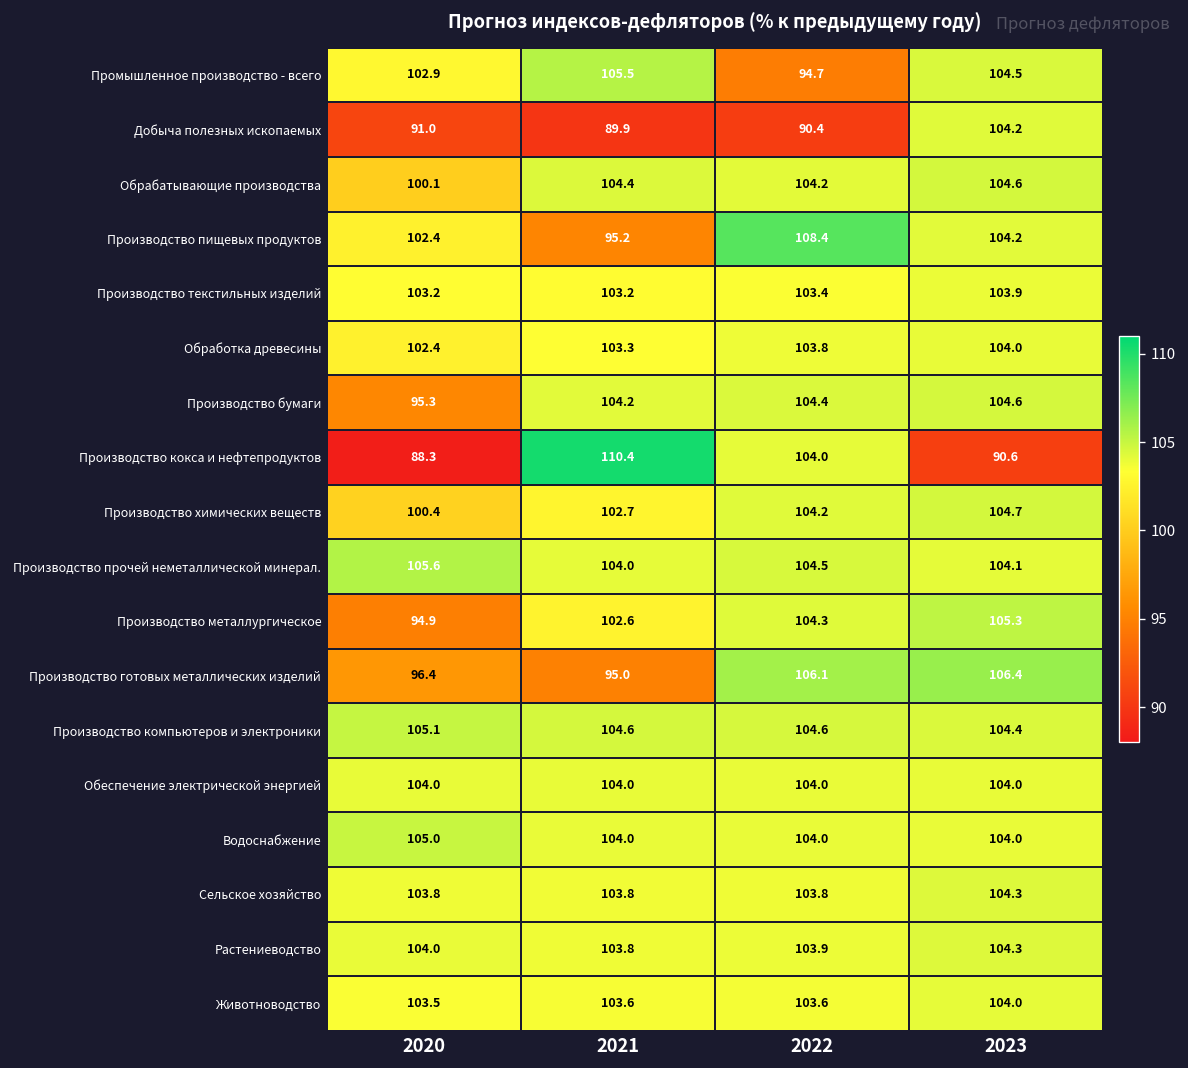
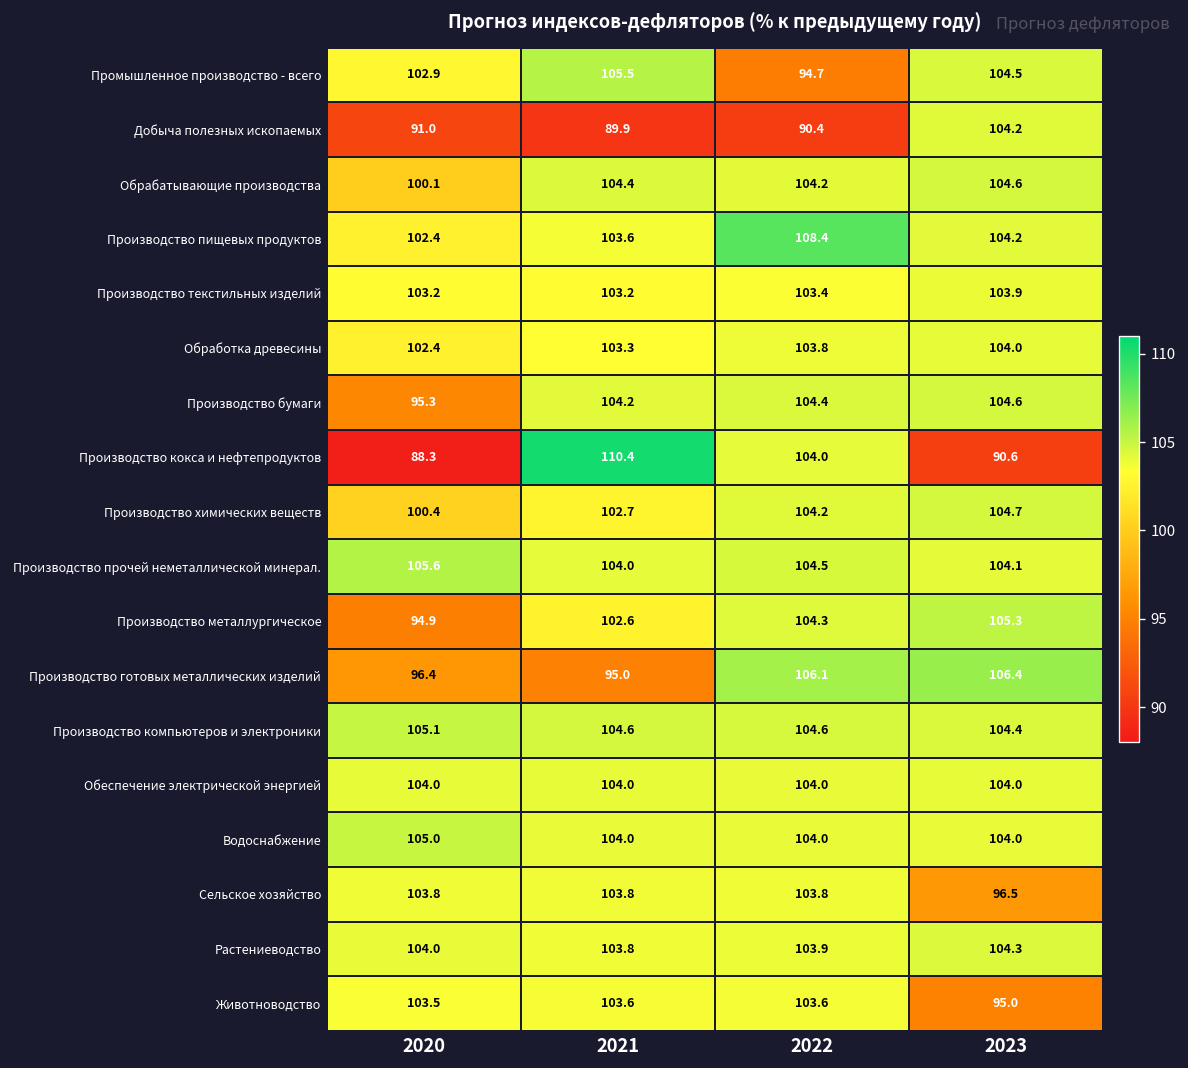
  {
    "Промышленное производство - всего": {
      "2020": 102.9,
      "2021": 105.5,
      "2022": 94.7,
      "2023": 104.5
    },
    "Добыча полезных ископаемых": {
      "2020": 91.0,
      "2021": 89.9,
      "2022": 90.4,
      "2023": 104.2
    },
    "Обрабатывающие производства": {
      "2020": 100.1,
      "2021": 104.4,
      "2022": 104.2,
      "2023": 104.6
    },
    "Производство пищевых продуктов": {
      "2020": 102.4,
-     "2021": 95.2,
+     "2021": 103.6,
      "2022": 108.4,
      "2023": 104.2
    },
    "Производство текстильных изделий": {
      "2020": 103.2,
      "2021": 103.2,
      "2022": 103.4,
      "2023": 103.9
    },
    "Обработка древесины": {
      "2020": 102.4,
      "2021": 103.3,
      "2022": 103.8,
      "2023": 104.0
    },
    "Производство бумаги": {
      "2020": 95.3,
      "2021": 104.2,
      "2022": 104.4,
      "2023": 104.6
    },
    "Производство кокса и нефтепродуктов": {
      "2020": 88.3,
      "2021": 110.4,
      "2022": 104.0,
      "2023": 90.6
    },
    "Производство химических веществ": {
      "2020": 100.4,
      "2021": 102.7,
      "2022": 104.2,
      "2023": 104.7
    },
    "Производство прочей неметаллической минерал.": {
      "2020": 105.6,
      "2021": 104.0,
      "2022": 104.5,
      "2023": 104.1
    },
    "Производство металлургическое": {
      "2020": 94.9,
      "2021": 102.6,
      "2022": 104.3,
      "2023": 105.3
    },
    "Производство готовых металлических изделий": {
      "2020": 96.4,
      "2021": 95.0,
      "2022": 106.1,
      "2023": 106.4
    },
    "Производство компьютеров и электроники": {
      "2020": 105.1,
      "2021": 104.6,
      "2022": 104.6,
      "2023": 104.4
    },
    "Обеспечение электрической энергией": {
      "2020": 104.0,
      "2021": 104.0,
      "2022": 104.0,
      "2023": 104.0
    },
    "Водоснабжение": {
      "2020": 105.0,
      "2021": 104.0,
      "2022": 104.0,
      "2023": 104.0
    },
    "Сельское хозяйство": {
      "2020": 103.8,
      "2021": 103.8,
      "2022": 103.8,
-     "2023": 104.3
+     "2023": 96.5
    },
    "Растениеводство": {
      "2020": 104.0,
      "2021": 103.8,
      "2022": 103.9,
      "2023": 104.3
    },
    "Животноводство": {
      "2020": 103.5,
      "2021": 103.6,
      "2022": 103.6,
-     "2023": 104.0
+     "2023": 95.0
    }
  }
